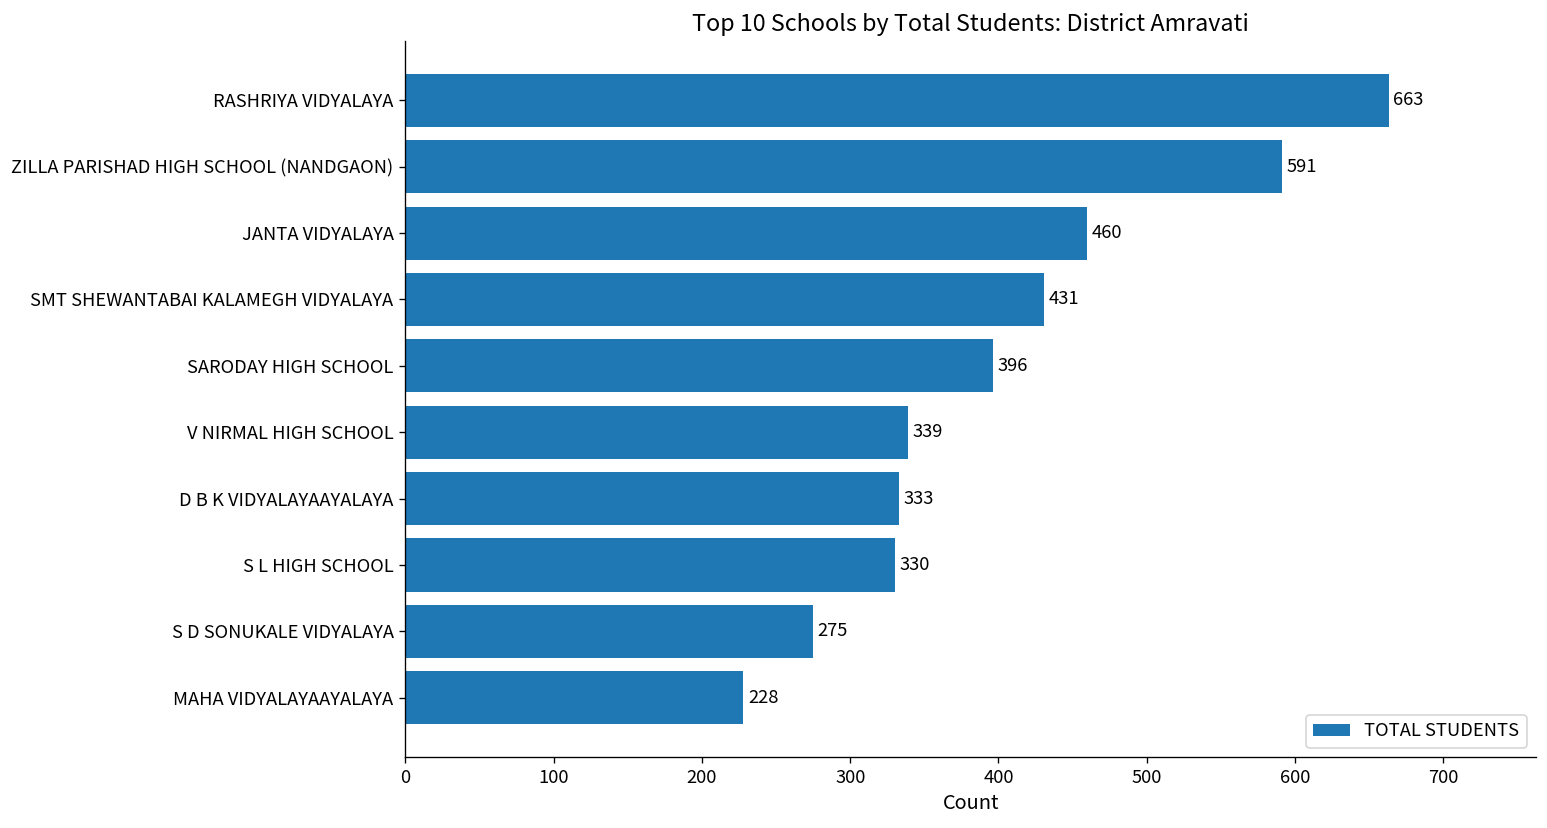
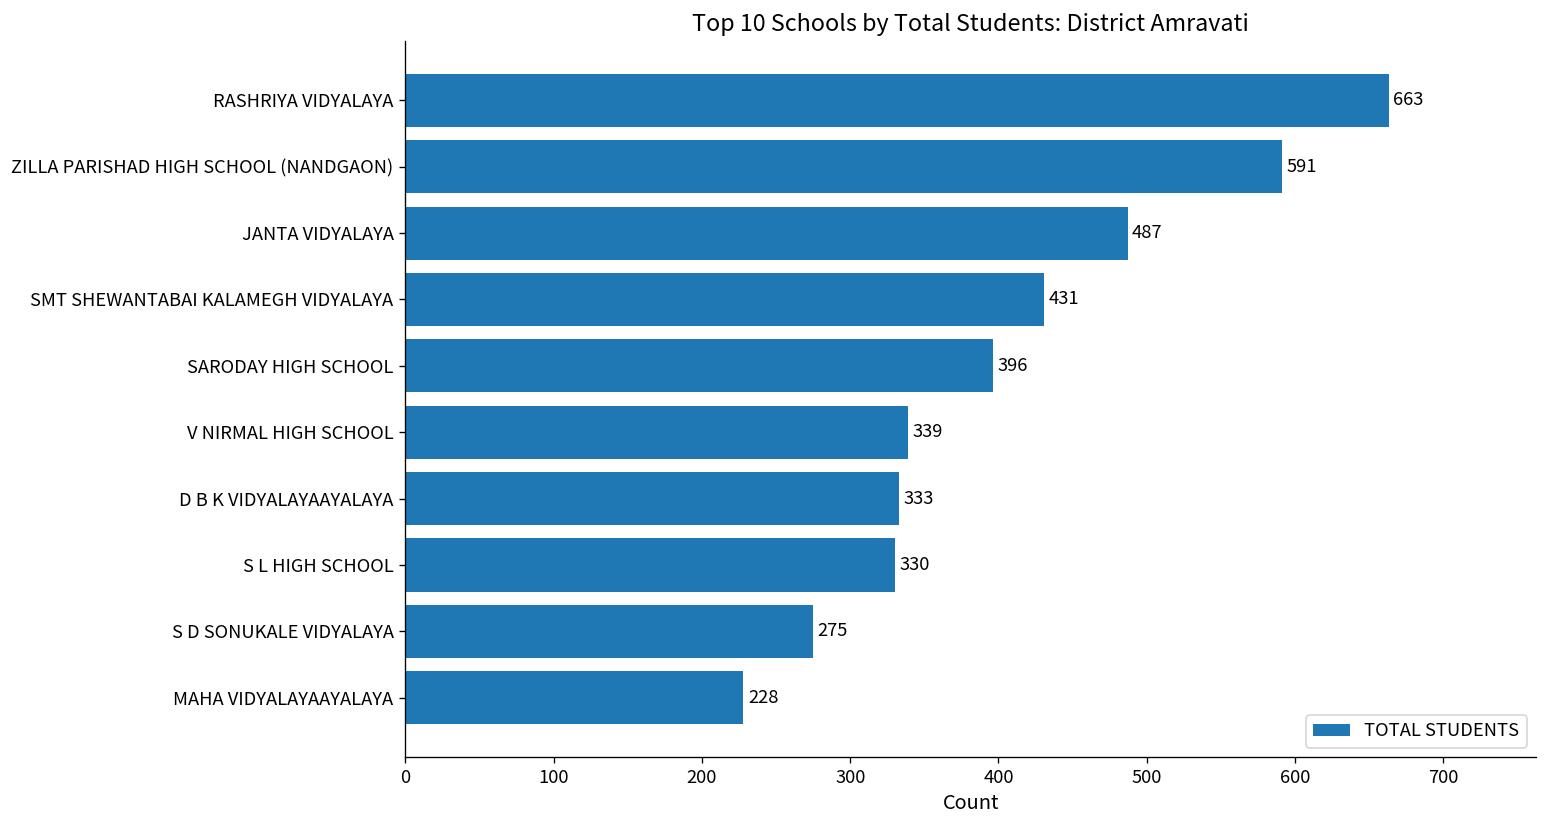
  {
    "RASHRIYA VIDYALAYA": 663,
    "ZILLA PARISHAD HIGH SCHOOL (NANDGAON)": 591,
-   "JANTA VIDYALAYA": 460,
+   "JANTA VIDYALAYA": 487,
    "SMT SHEWANTABAI KALAMEGH VIDYALAYA": 431,
    "SARODAY HIGH SCHOOL": 396,
    "V NIRMAL HIGH SCHOOL": 339,
    "D B K VIDYALAYAAYALAYA": 333,
    "S L HIGH SCHOOL": 330,
    "S D SONUKALE VIDYALAYA": 275,
    "MAHA VIDYALAYAAYALAYA": 228
  }
